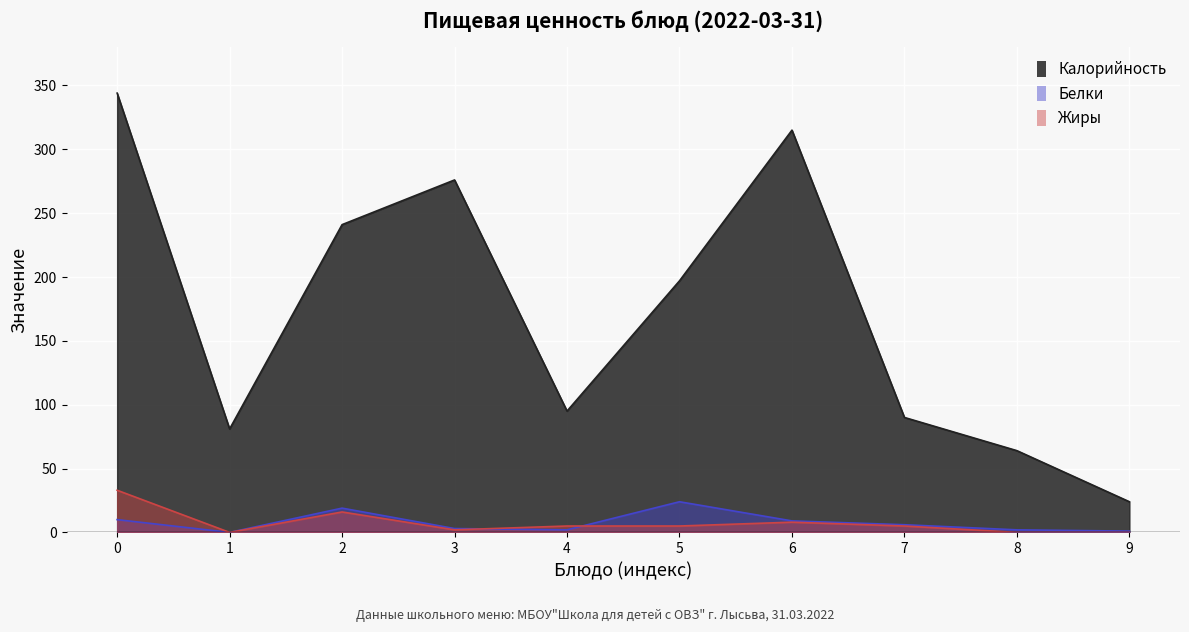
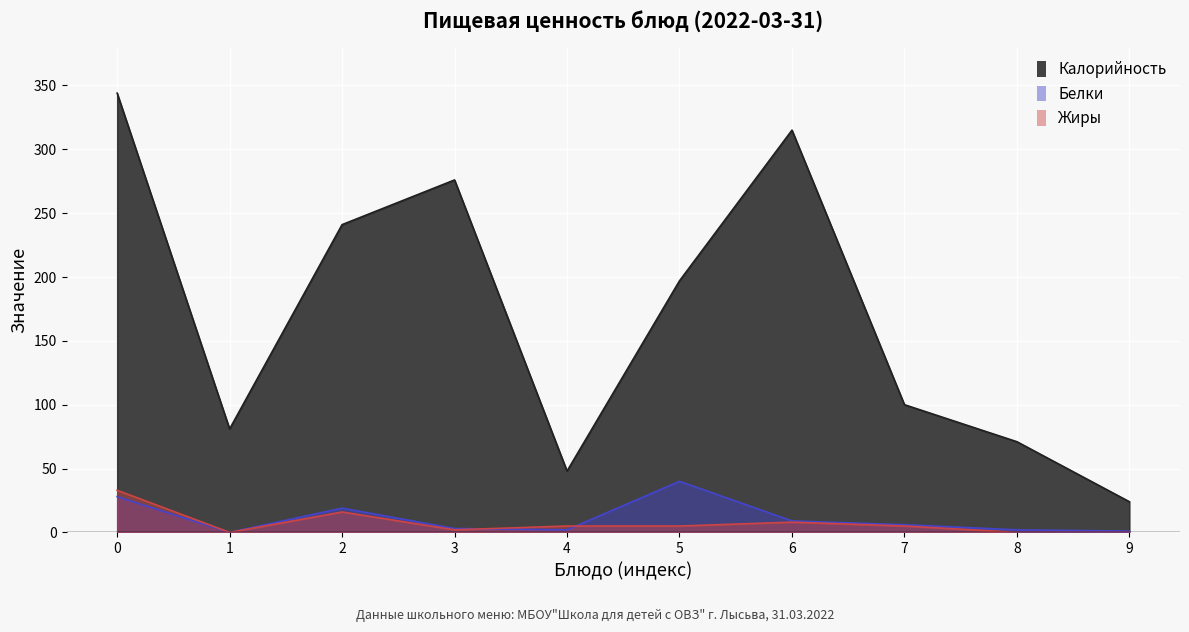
  {
    "Калорийность": {
      "0": 344,
      "1": 81,
      "2": 241,
      "3": 276,
-     "4": 95,
+     "4": 48,
      "5": 197,
      "6": 315,
-     "7": 90,
-     "8": 64,
+     "7": 100,
+     "8": 71,
      "9": 24
    },
    "Белки": {
-     "0": 10,
+     "0": 28,
      "2": 19,
      "4": 2,
-     "5": 24,
+     "5": 40,
      "8": 2
    },
    "Жиры": {
      "0": 33,
      "2": 16,
      "4": 5,
      "5": 5,
      "8": 0
    }
  }
